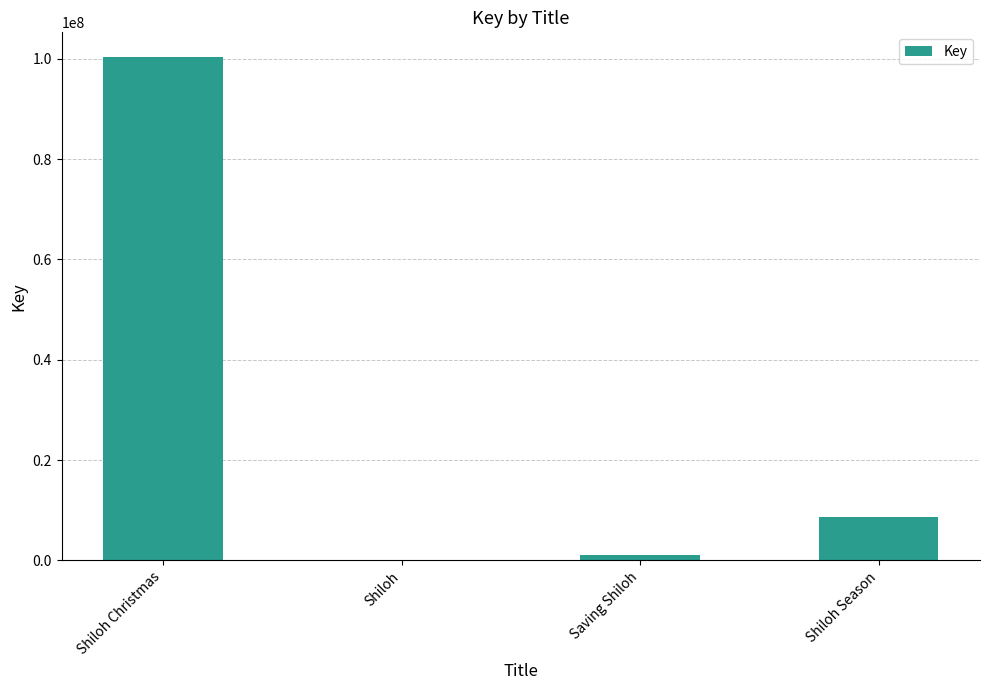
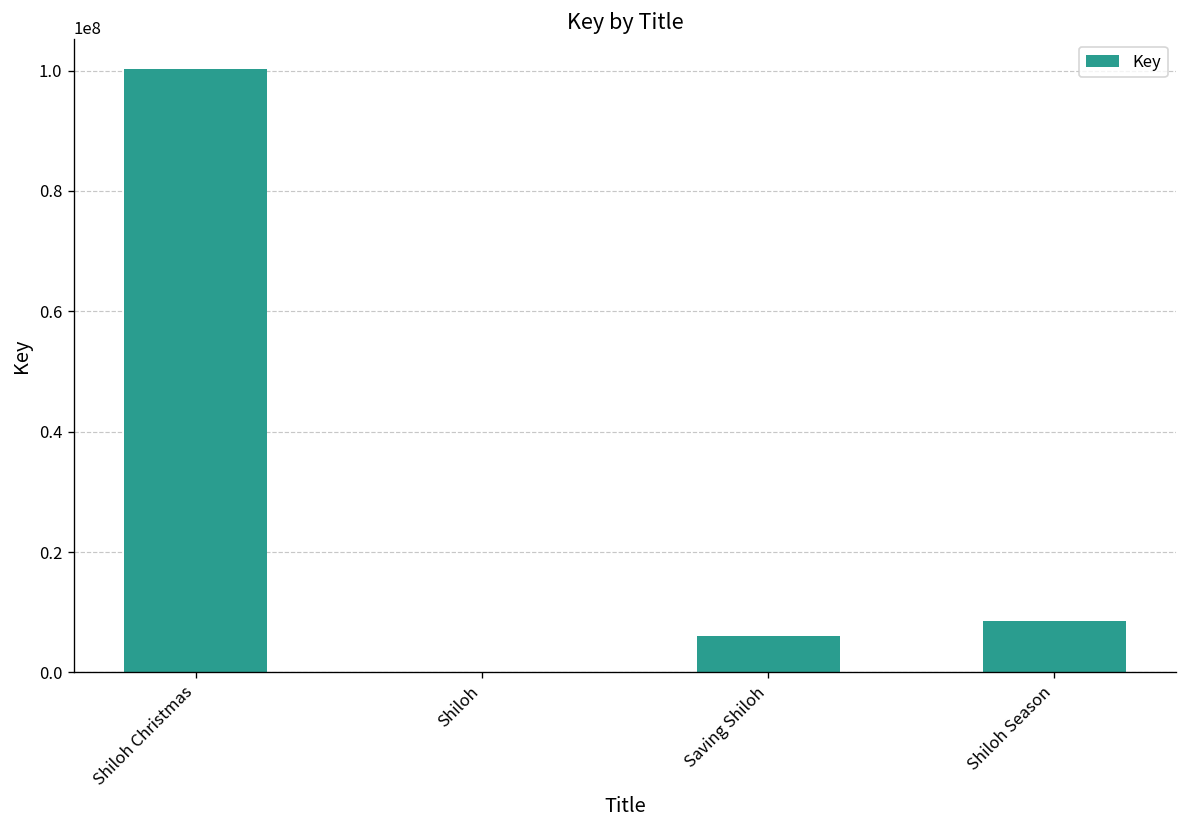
  {
    "Shiloh Christmas": 100000000,
-   "Saving Shiloh": 1000000,
+   "Saving Shiloh": 6000000,
    "Shiloh Season": 9000000
  }
